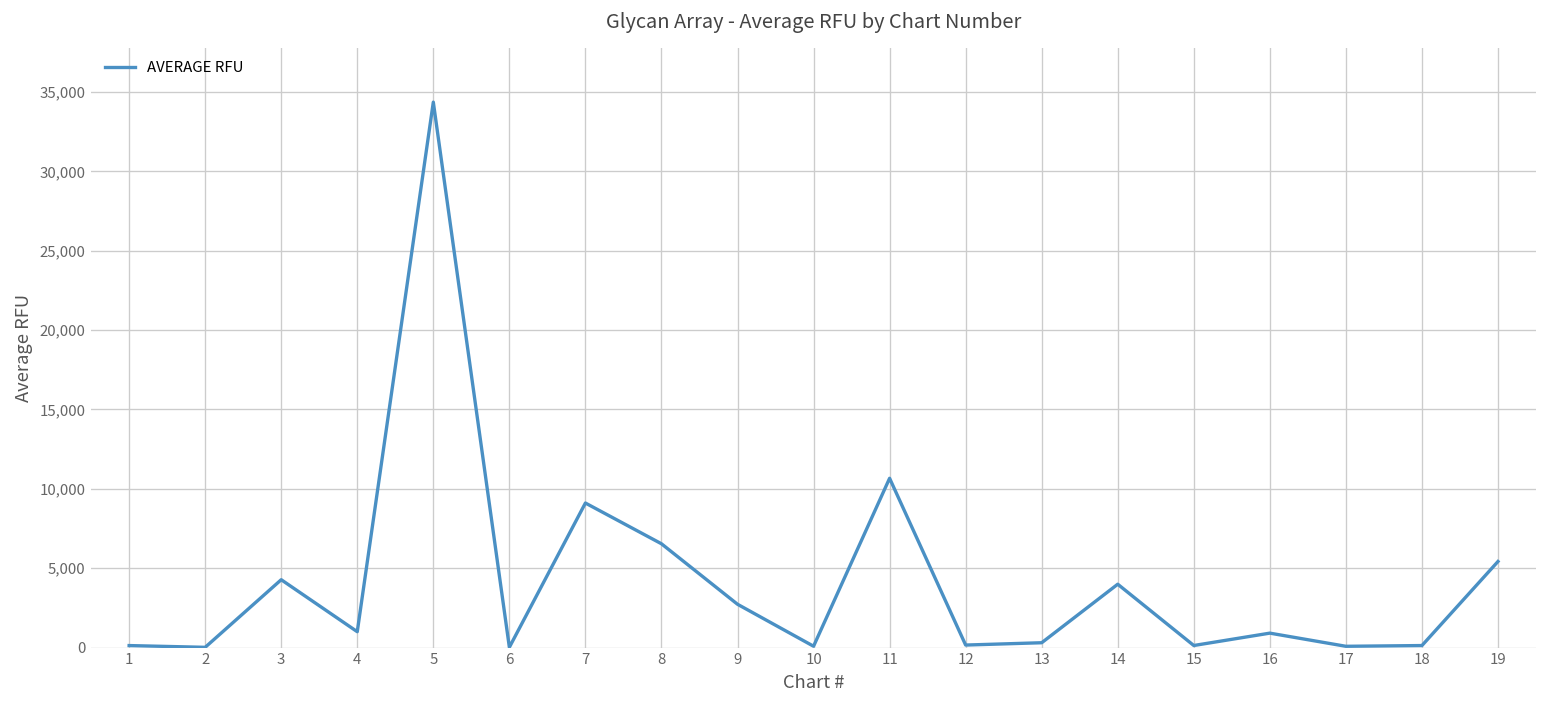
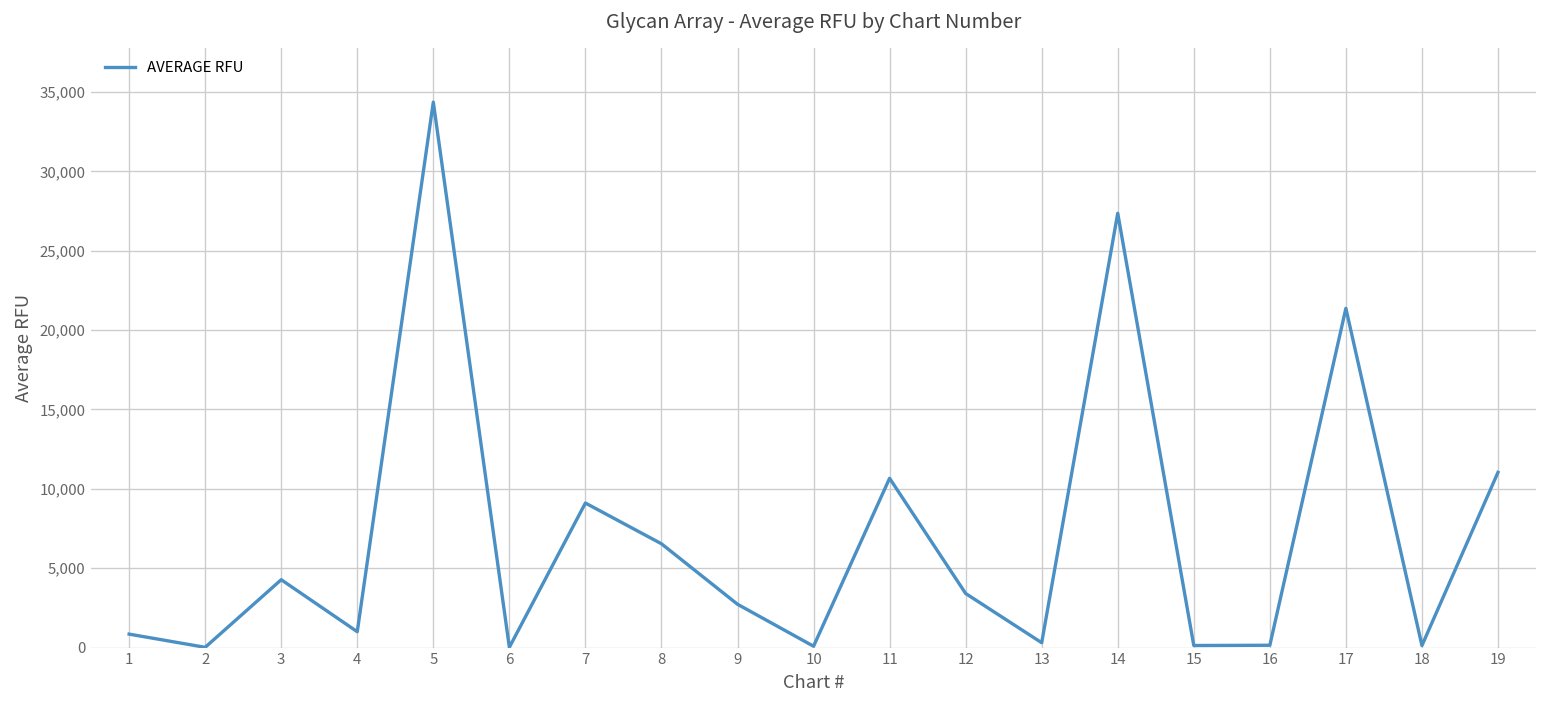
  {
-   "1": "100",
+   "1": "800",
    "2": "0",
    "3": "4,300",
    "4": "1,000",
    "5": "34,400",
    "6": "0",
    "7": "9,100",
    "8": "6,500",
    "9": "2,700",
    "10": "100",
    "11": "10,700",
-   "12": "200",
+   "12": "3,400",
    "13": "300",
-   "14": "4,000",
+   "14": "27,400",
    "15": "100",
-   "16": "900",
-   "17": "100",
+   "16": "100",
+   "17": "21,400",
    "18": "100",
-   "19": "5,400"
+   "19": "11,000"
  }
